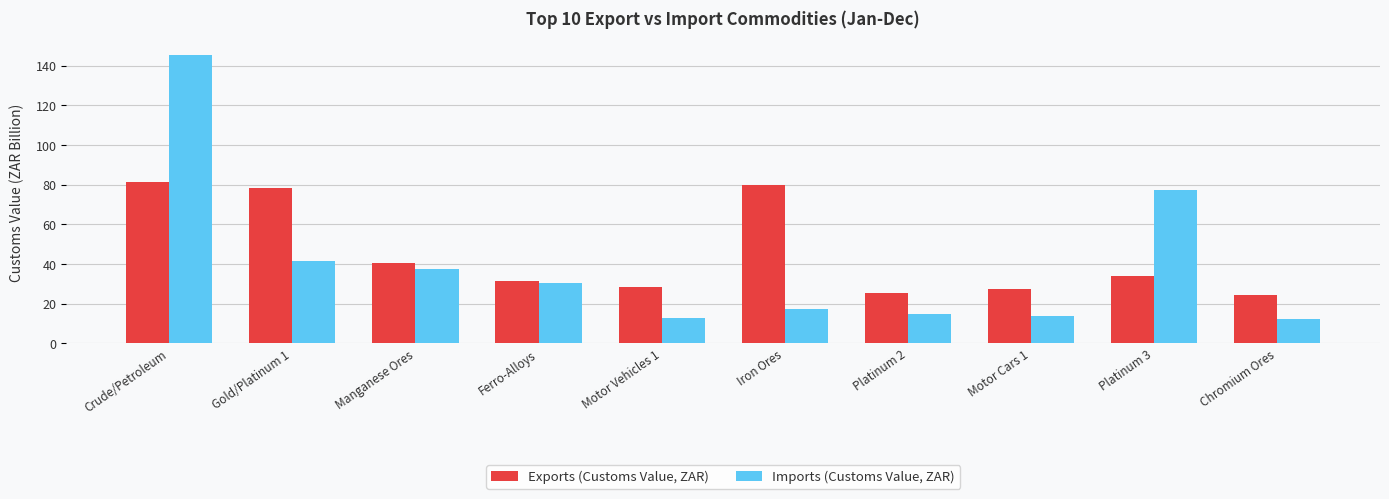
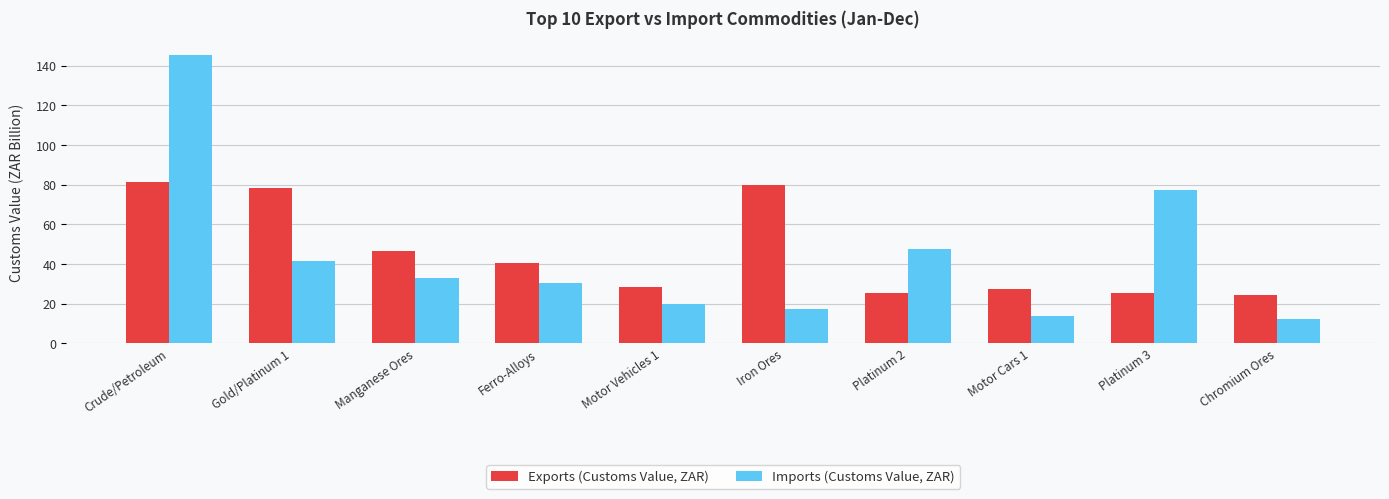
  {
    "Exports (Customs Value, ZAR)": {
      "Crude/Petroleum": 81,
      "Gold/Platinum 1": 79,
-     "Manganese Ores": 41,
-     "Ferro-Alloys": 31,
+     "Manganese Ores": 47,
+     "Ferro-Alloys": 41,
      "Motor Vehicles 1": 29,
      "Iron Ores": 80,
      "Platinum 2": 26,
      "Motor Cars 1": 27,
-     "Platinum 3": 34,
+     "Platinum 3": 26,
      "Chromium Ores": 25
    },
    "Imports (Customs Value, ZAR)": {
      "Crude/Petroleum": 145,
      "Gold/Platinum 1": 42,
-     "Manganese Ores": 38,
+     "Manganese Ores": 33,
      "Ferro-Alloys": 30,
-     "Motor Vehicles 1": 13,
+     "Motor Vehicles 1": 20,
      "Iron Ores": 17,
-     "Platinum 2": 15,
+     "Platinum 2": 48,
      "Motor Cars 1": 14,
      "Platinum 3": 77,
      "Chromium Ores": 12
    }
  }
